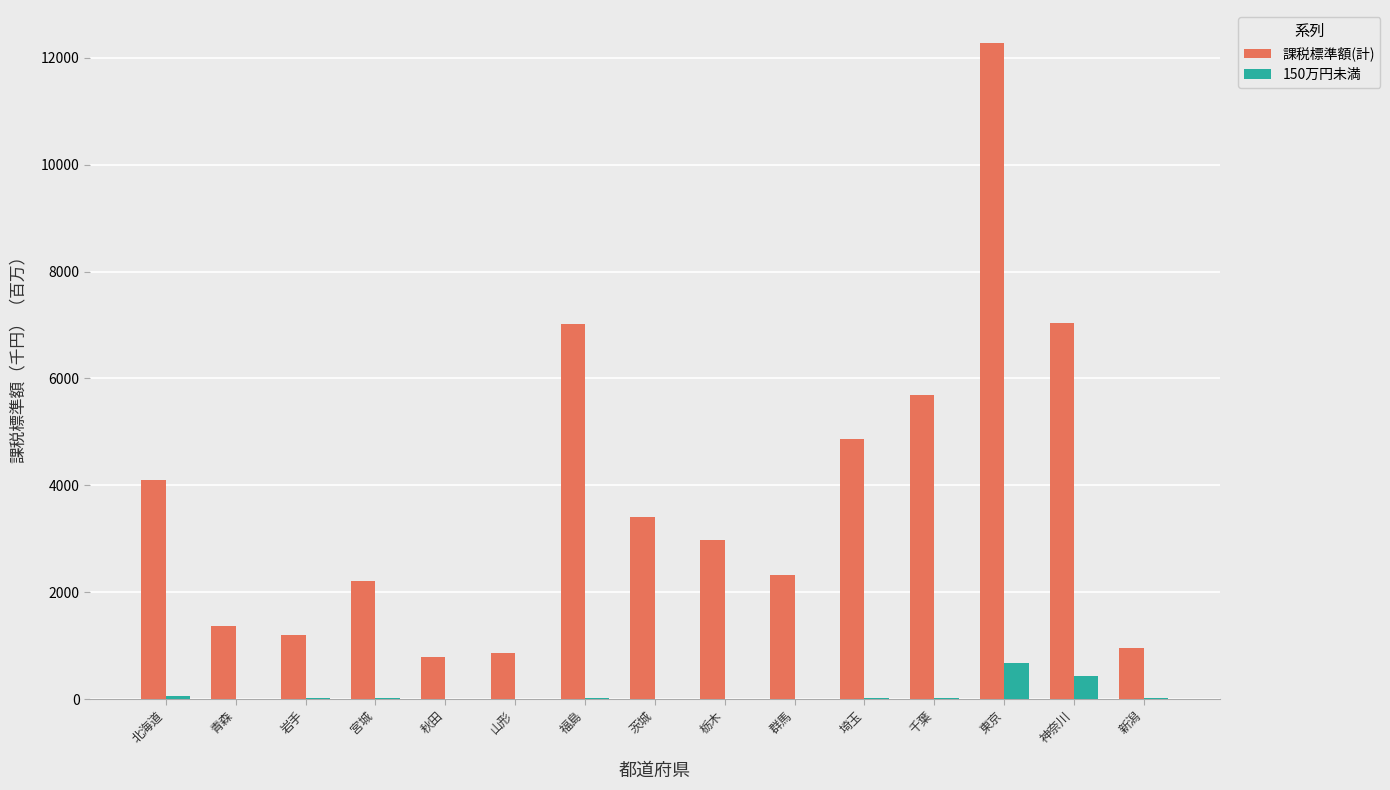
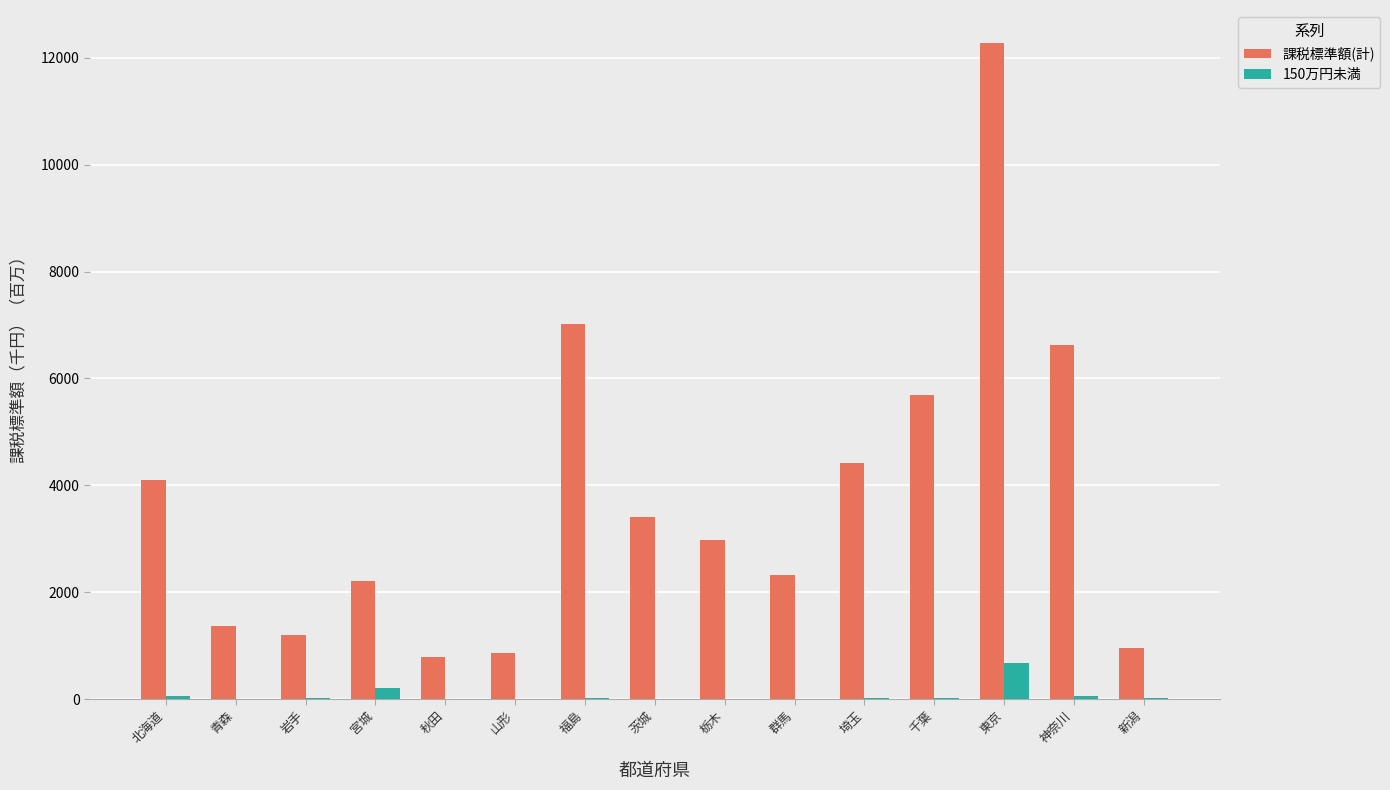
  {
    "課税標準額(計)": {
      "北海道": 4100,
      "青森": 1400,
      "岩手": 1200,
      "宮城": 2200,
      "秋田": 800,
      "山形": 900,
      "福島": 7000,
      "茨城": 3400,
      "栃木": 3000,
      "群馬": 2300,
-     "埼玉": 4900,
+     "埼玉": 4400,
      "千葉": 5700,
      "東京": 12300,
-     "神奈川": 7000,
+     "神奈川": 6600,
      "新潟": 1000
    },
    "150万円未満": {
      "北海道": 100,
-     "宮城": 0,
+     "宮城": 200,
      "東京": 700,
-     "神奈川": 400
+     "神奈川": 100
    }
  }
